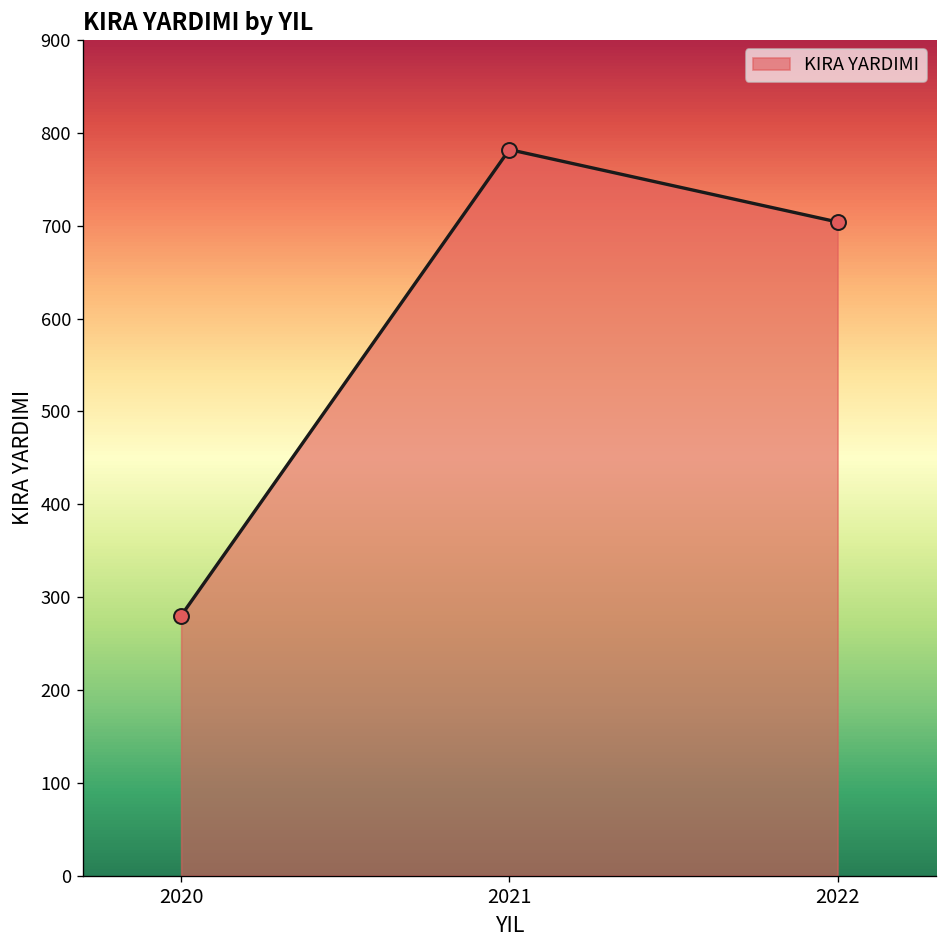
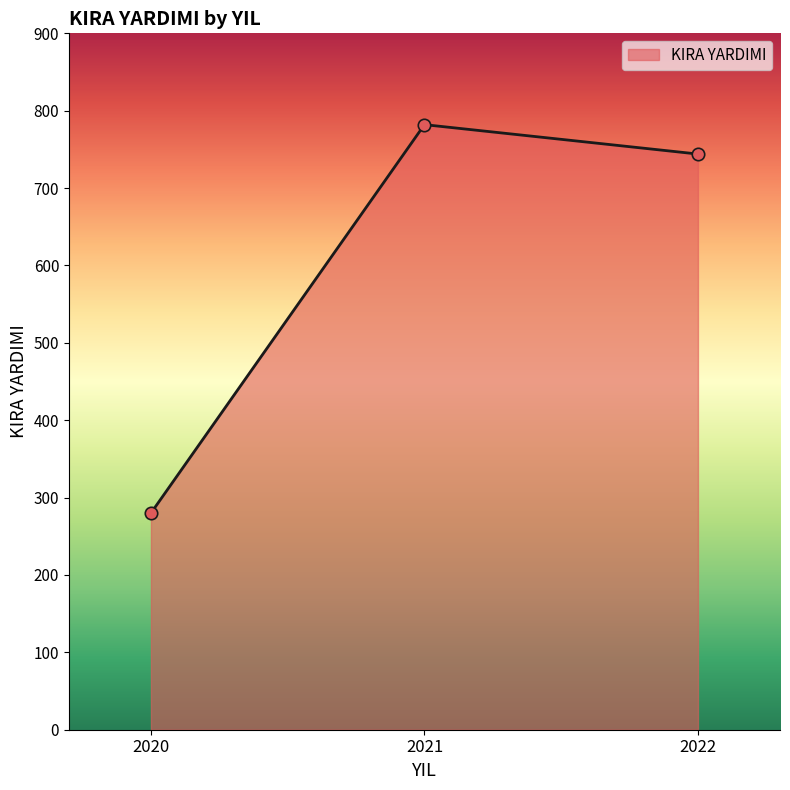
  {
    "2020": 280,
    "2021": 780,
-   "2022": 700
+   "2022": 740
  }
